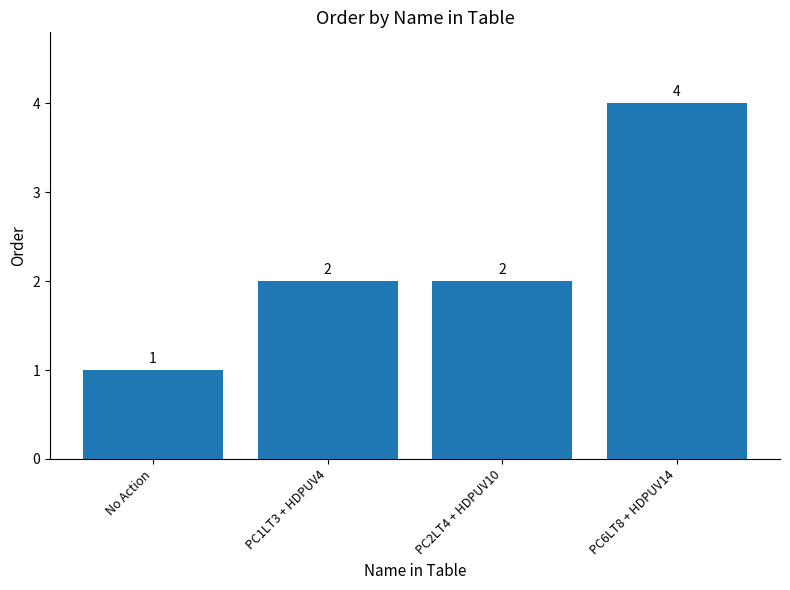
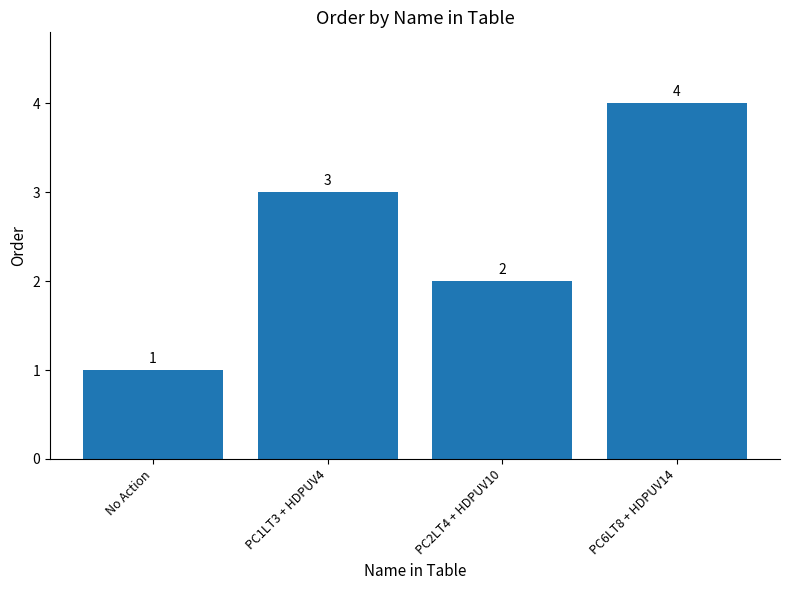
  {
    "No Action": 1,
-   "PC1LT3 + HDPUV4": 2,
+   "PC1LT3 + HDPUV4": 3,
    "PC2LT4 + HDPUV10": 2,
    "PC6LT8 + HDPUV14": 4
  }
